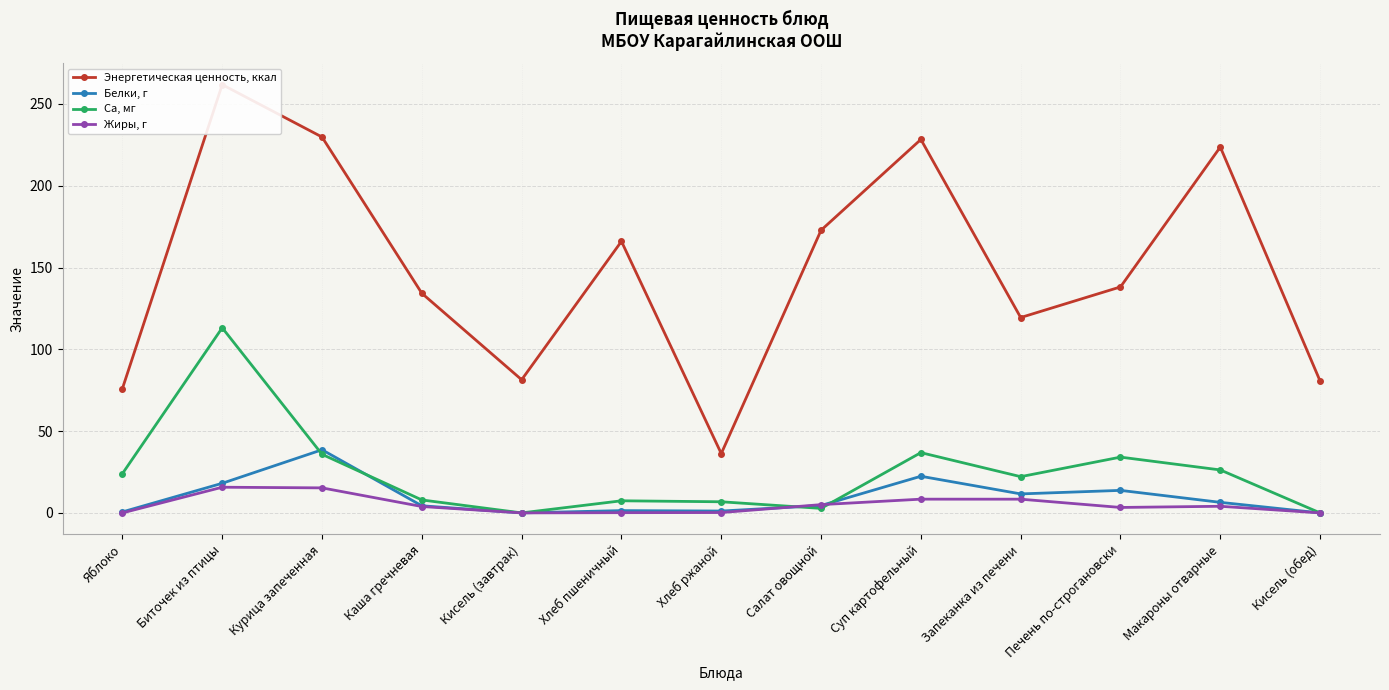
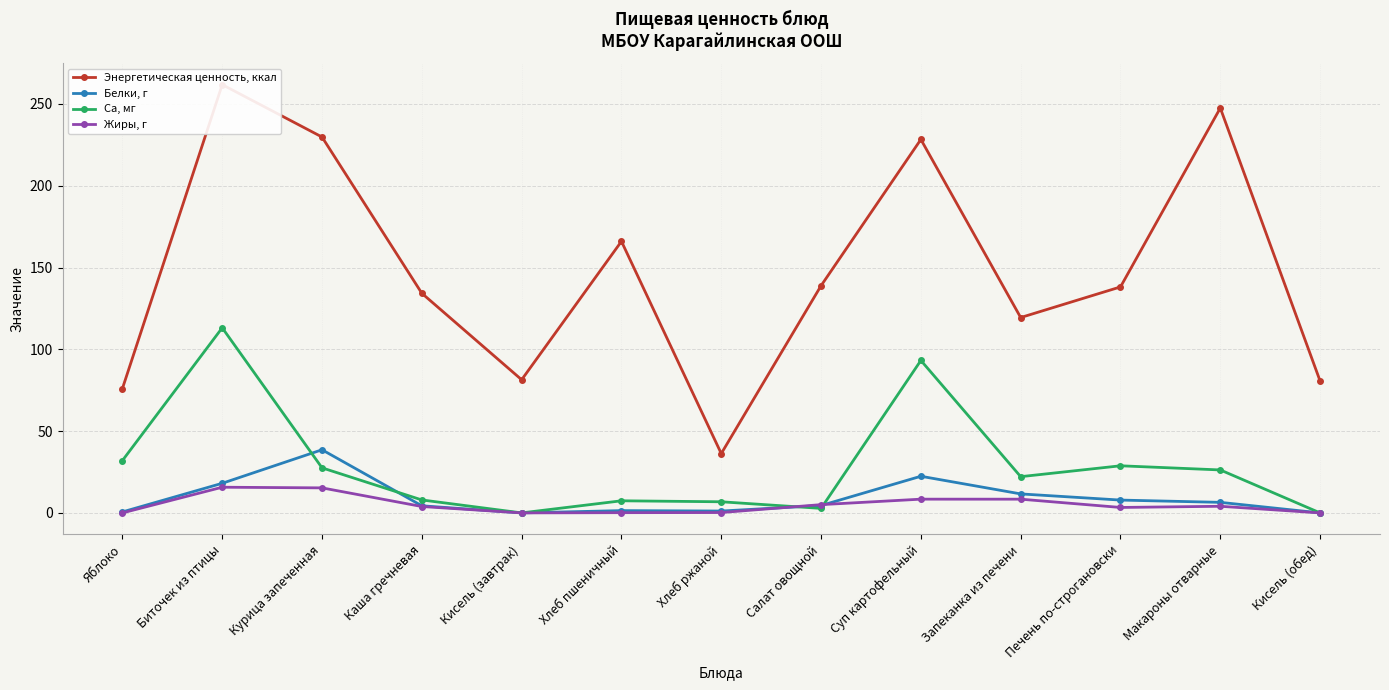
  {
    "Энергетическая ценность, ккал": {
      "Яблоко": 76,
      "Курица запеченная": 230,
      "Каша гречневая": 134,
      "Кисель (завтрак)": 81,
      "Хлеб пшеничный": 166,
      "Хлеб ржаной": 36,
-     "Салат овощной": 173,
+     "Салат овощной": 139,
      "Суп картофельный": 228,
      "Запеканка из печени": 119,
      "Печень по-строгановски": 138,
-     "Макароны отварные": 224,
+     "Макароны отварные": 248,
      "Кисель (обед)": 81
    },
    "Белки, г": {
      "Биточек из птицы": 18,
      "Курица запеченная": 39,
      "Суп картофельный": 22,
      "Запеканка из печени": 12,
-     "Печень по-строгановски": 14,
+     "Печень по-строгановски": 8,
      "Макароны отварные": 6
    },
    "Ca, мг": {
-     "Яблоко": 24,
+     "Яблоко": 32,
      "Биточек из птицы": 113,
-     "Курица запеченная": 36,
+     "Курица запеченная": 28,
      "Каша гречневая": 8,
      "Хлеб пшеничный": 7,
      "Хлеб ржаной": 7,
      "Салат овощной": 3,
-     "Суп картофельный": 37,
+     "Суп картофельный": 93,
      "Запеканка из печени": 22,
-     "Печень по-строгановски": 34,
+     "Печень по-строгановски": 29,
      "Макароны отварные": 26
    },
    "Жиры, г": {
      "Биточек из птицы": 16,
      "Курица запеченная": 15,
      "Суп картофельный": 8,
      "Запеканка из печени": 8,
      "Печень по-строгановски": 3,
      "Макароны отварные": 4
    }
  }
